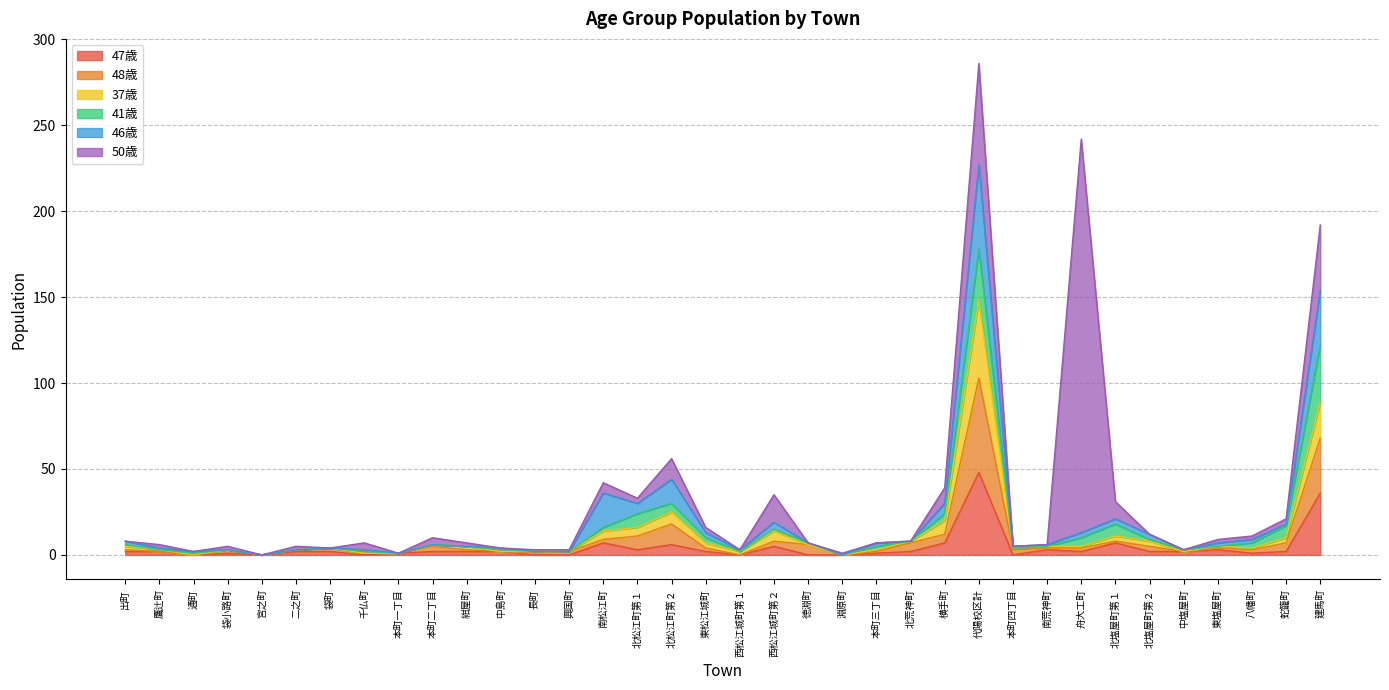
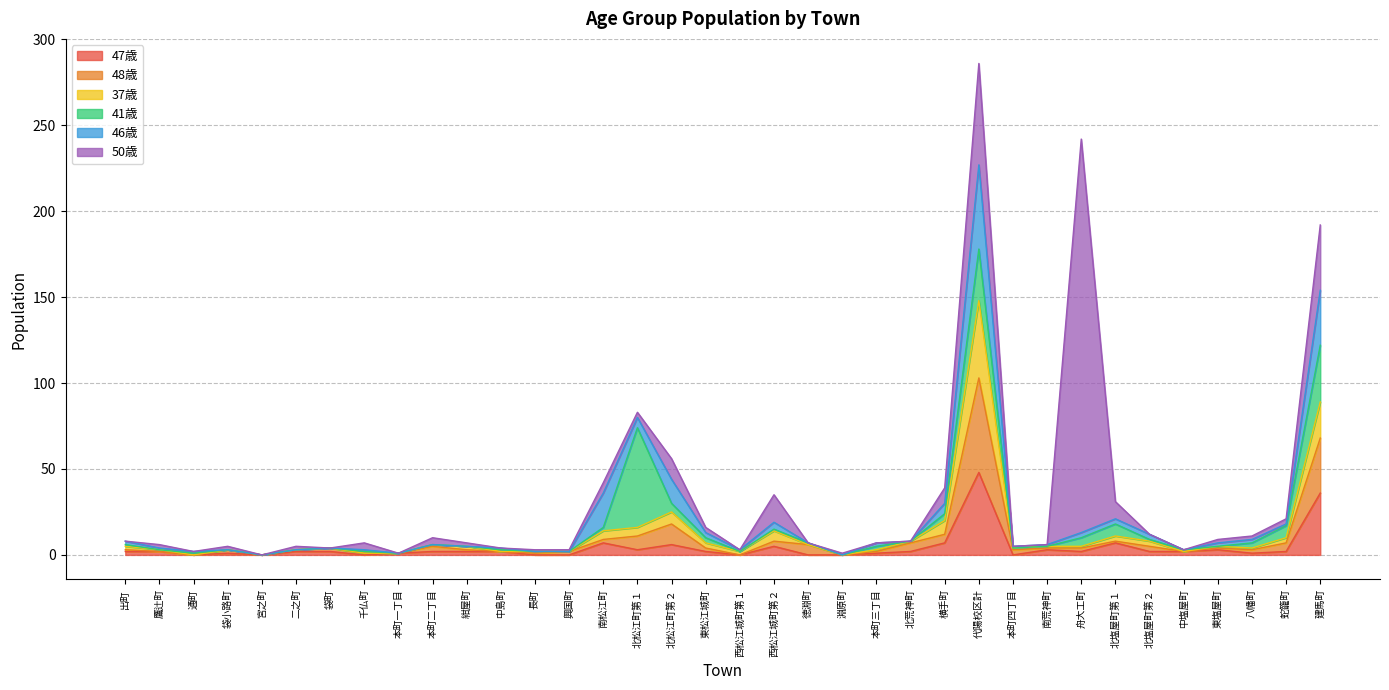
  {
    "37歳": {
      "南松江町": 5,
      "北松江町第１": 5,
      "北松江町第２": 7,
      "東松江城町": 3,
      "横手町": 8,
      "代陽校区計": 45,
      "北塩屋町第１": 3,
      "蛇籠町": 3,
      "建馬町": 21
    },
    "41歳": {
      "南松江町": 2,
-     "北松江町第１": 8,
+     "北松江町第１": 58,
      "北松江町第２": 5,
      "東松江城町": 3,
      "本町三丁目": 2,
      "横手町": 4,
      "代陽校区計": 30,
      "舟大工町": 5,
      "北塩屋町第１": 7,
      "八幡町": 3,
      "建馬町": 33
    },
    "46歳": {
      "南松江町": 20,
      "北松江町第１": 6,
      "北松江町第２": 14,
      "東松江城町": 3,
      "西松江城町第２": 4,
      "横手町": 6,
      "代陽校区計": 49,
      "舟大工町": 3,
      "北塩屋町第１": 3,
      "東塩屋町": 2,
      "八幡町": 2,
      "建馬町": 32
    },
    "50歳": {
      "鷹辻町": 2,
      "袋小路町": 2,
      "二之町": 2,
      "千仏町": 4,
      "本町二丁目": 4,
      "紺屋町": 2,
      "南松江町": 6,
      "北松江町第１": 3,
      "北松江町第２": 12,
      "東松江城町": 3,
      "西松江城町第２": 16,
      "横手町": 9,
      "代陽校区計": 59,
      "舟大工町": 229,
      "北塩屋町第１": 10,
      "東塩屋町": 2,
      "八幡町": 2,
      "蛇籠町": 3,
      "建馬町": 38
    }
  }
